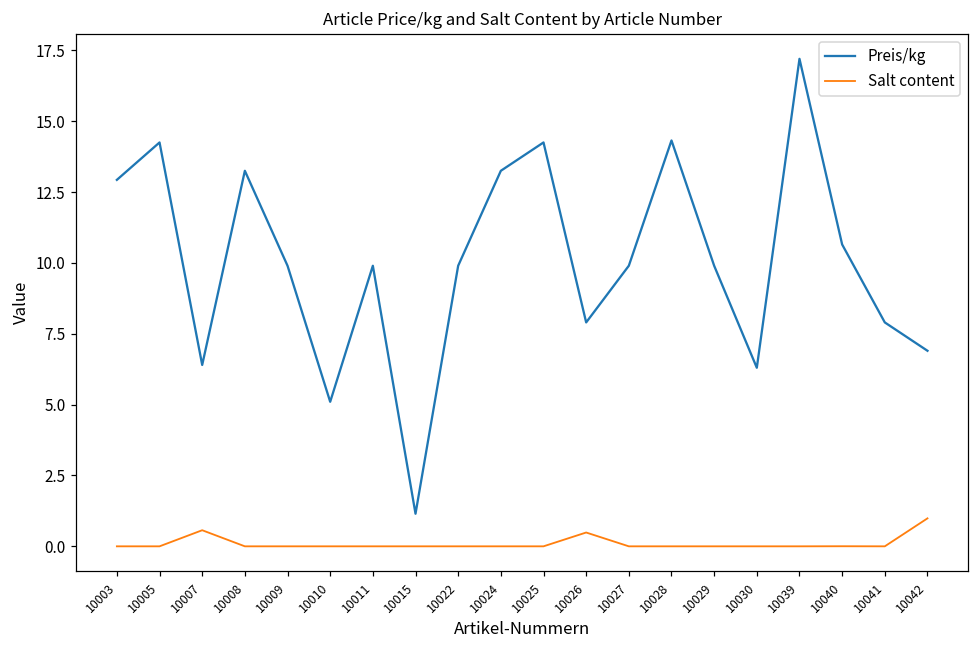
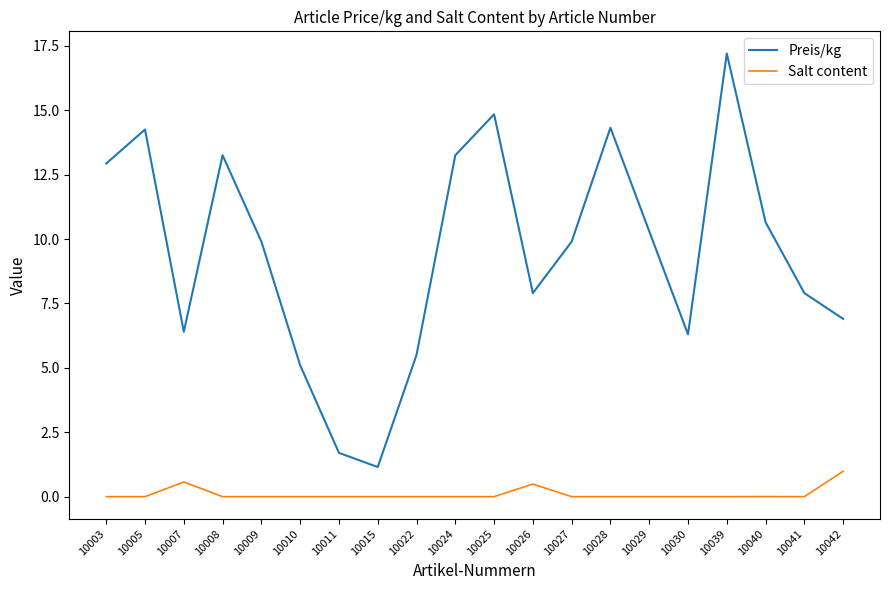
  {
    "Preis/kg": {
      "10003": 12.9,
      "10005": 14.3,
      "10007": 6.4,
      "10008": 13.3,
      "10009": 9.9,
      "10010": 5.1,
-     "10011": 9.9,
+     "10011": 1.7,
      "10015": 1.2,
-     "10022": 9.9,
+     "10022": 5.5,
      "10024": 13.3,
-     "10025": 14.3,
+     "10025": 14.8,
      "10026": 7.9,
      "10027": 9.9,
      "10028": 14.3,
-     "10029": 9.9,
+     "10029": 10.3,
      "10030": 6.3,
      "10039": 17.2,
      "10040": 10.7,
      "10041": 7.9,
      "10042": 6.9
    },
    "Salt content": {
      "10003": 0.0,
      "10005": 0.0,
      "10007": 0.6,
      "10008": 0.0,
      "10009": 0.0,
      "10010": 0.0,
      "10011": 0.0,
      "10015": 0.0,
      "10022": 0.0,
      "10024": 0.0,
      "10025": 0.0,
      "10026": 0.5,
      "10027": 0.0,
      "10028": 0.0,
      "10029": 0.0,
      "10030": 0.0,
      "10039": 0.0,
      "10040": 0.0,
      "10041": 0.0,
      "10042": 1.0
    }
  }
